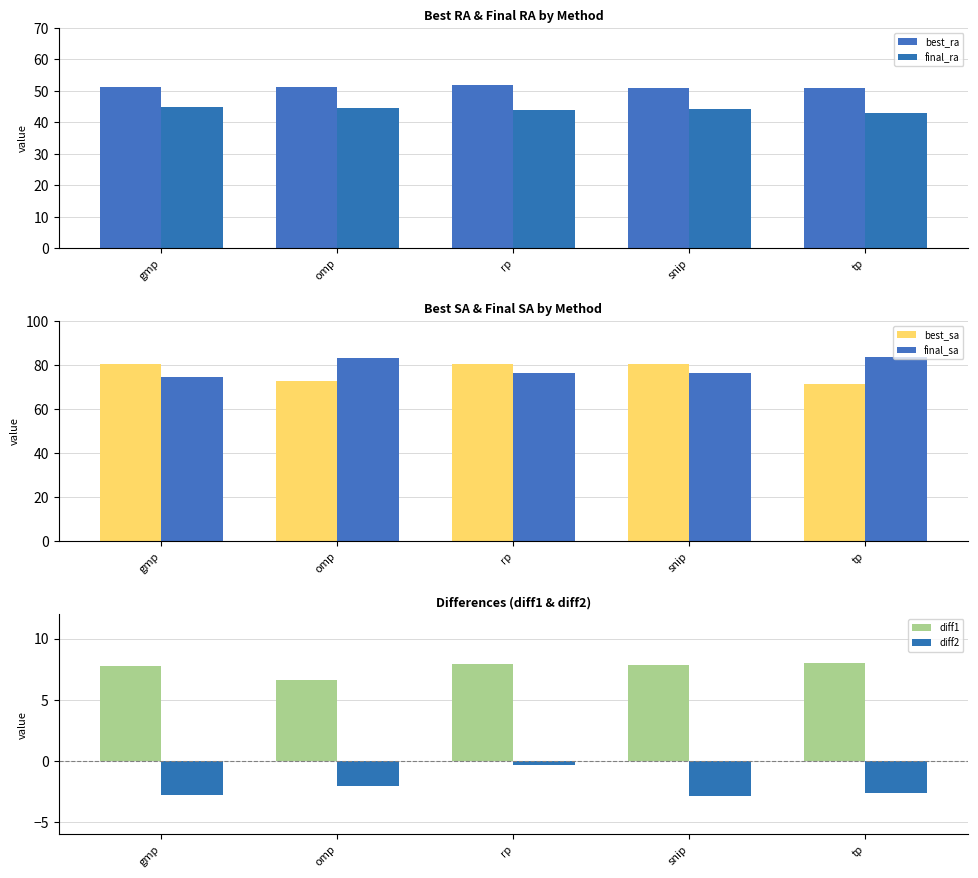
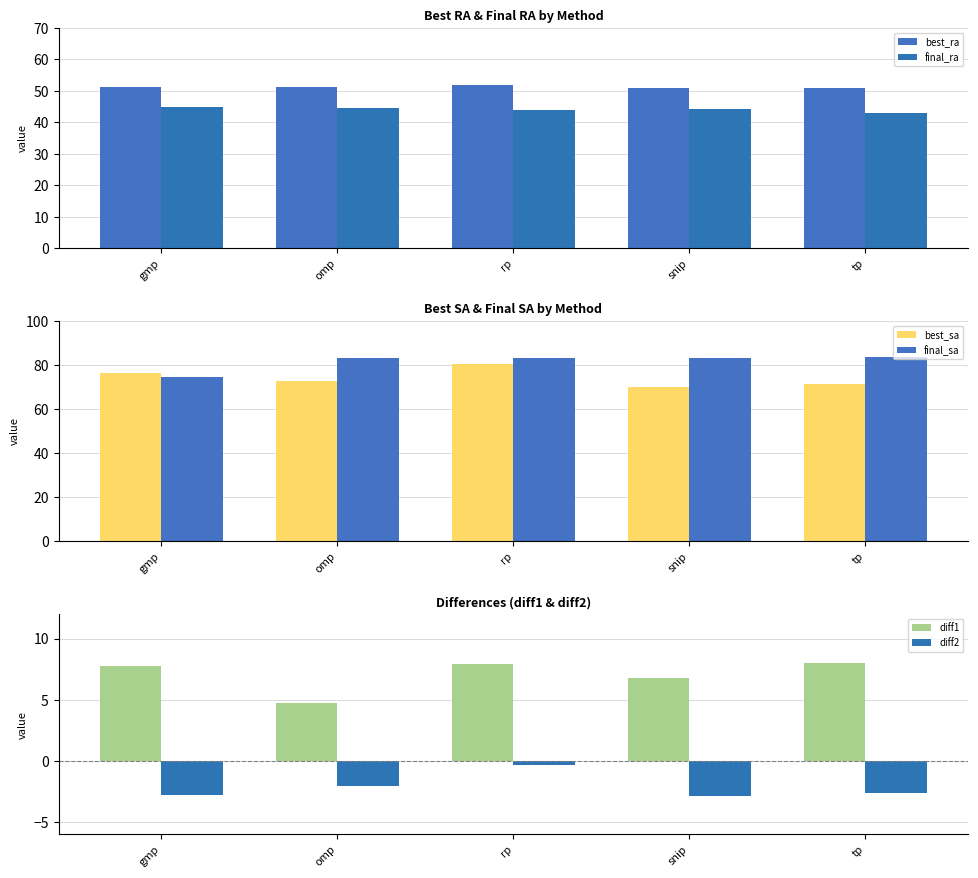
  {
    "Best SA & Final SA by Method": {
      "best_sa": {
-       "gmp": 80,
+       "gmp": 76,
        "omp": 73,
        "rp": 80,
-       "snip": 80,
+       "snip": 70,
        "tp": 72
      },
      "final_sa": {
        "gmp": 75,
        "omp": 83,
-       "rp": 76,
-       "snip": 76
+       "rp": 83,
+       "snip": 83
      }
    },
    "Differences (diff1 & diff2)": {
      "diff1": {
        "gmp": 7.7,
-       "omp": 6.6,
+       "omp": 4.7,
        "rp": 7.9,
-       "snip": 7.8,
+       "snip": 6.8,
        "tp": 8.0
      },
      "diff2": {
        "gmp": -2.8,
        "omp": -2.1,
        "rp": -0.4,
        "snip": -2.9,
        "tp": -2.6
      }
    }
  }
